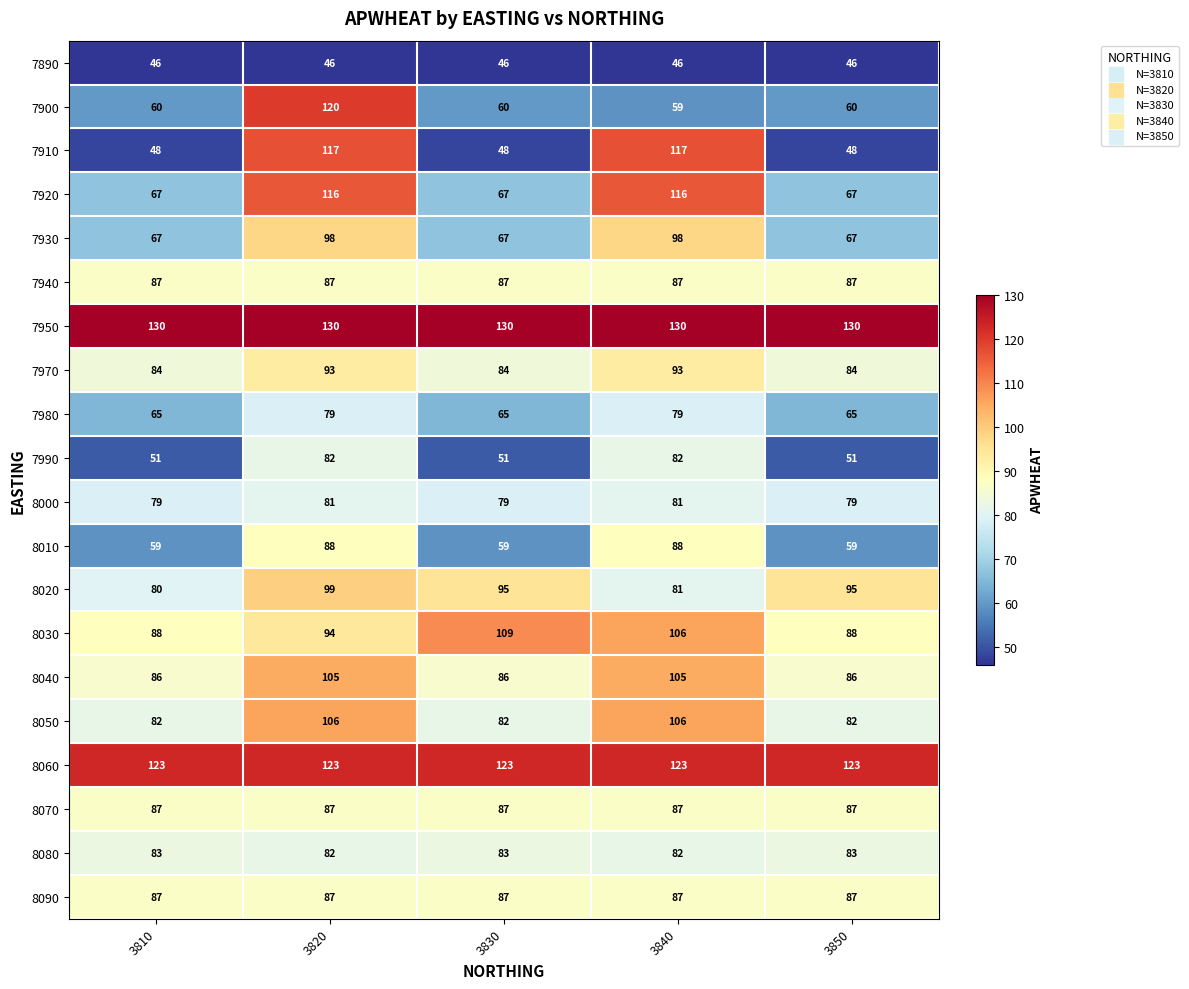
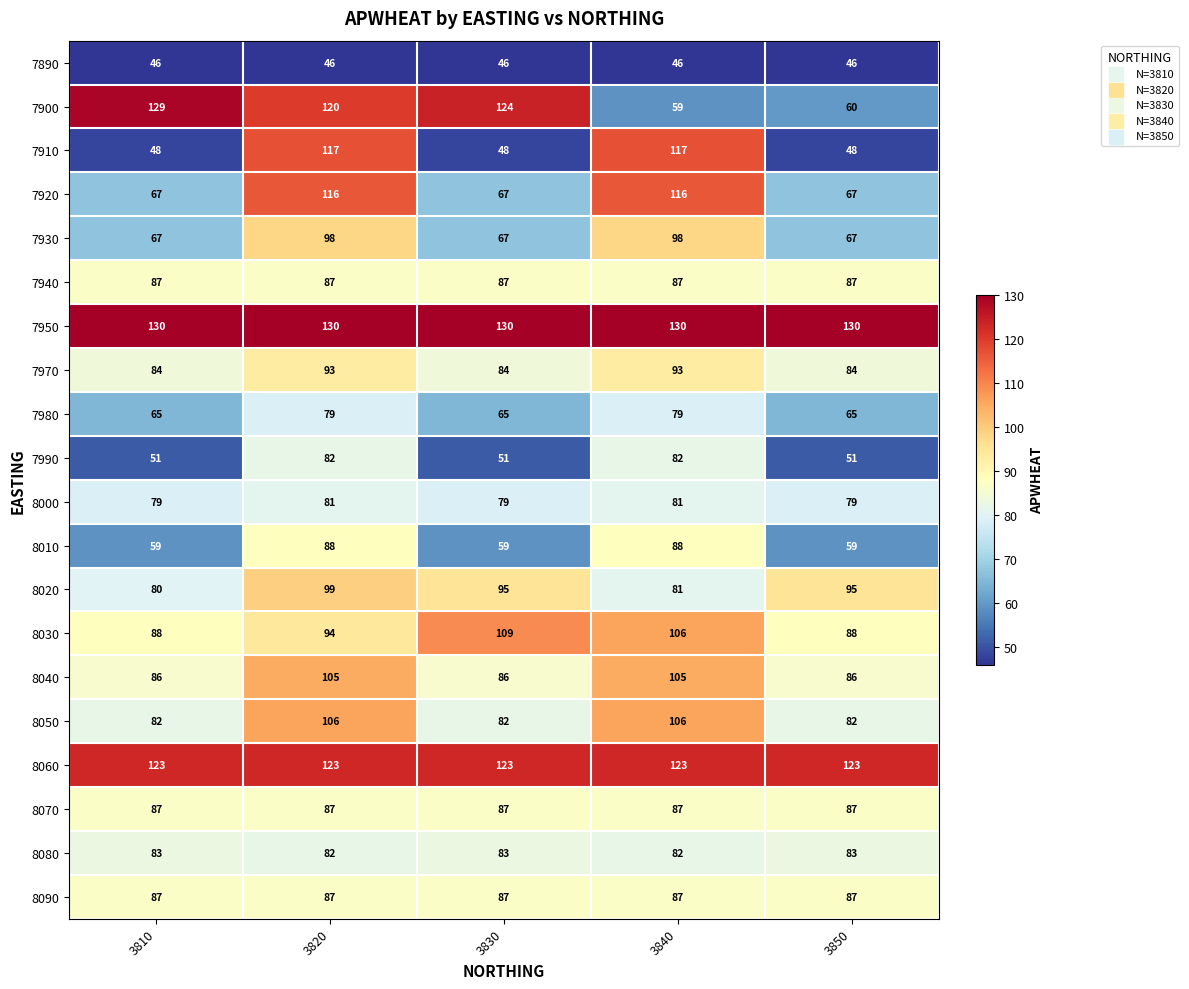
  {
    "7890": {
      "3810": 46,
      "3820": 46,
      "3830": 46,
      "3840": 46,
      "3850": 46
    },
    "7900": {
-     "3810": 60,
+     "3810": 129,
      "3820": 120,
-     "3830": 60,
+     "3830": 124,
      "3840": 59,
      "3850": 60
    },
    "7910": {
      "3810": 48,
      "3820": 117,
      "3830": 48,
      "3840": 117,
      "3850": 48
    },
    "7920": {
      "3810": 67,
      "3820": 116,
      "3830": 67,
      "3840": 116,
      "3850": 67
    },
    "7930": {
      "3810": 67,
      "3820": 98,
      "3830": 67,
      "3840": 98,
      "3850": 67
    },
    "7940": {
      "3810": 87,
      "3820": 87,
      "3830": 87,
      "3840": 87,
      "3850": 87
    },
    "7950": {
      "3810": 130,
      "3820": 130,
      "3830": 130,
      "3840": 130,
      "3850": 130
    },
    "7970": {
      "3810": 84,
      "3820": 93,
      "3830": 84,
      "3840": 93,
      "3850": 84
    },
    "7980": {
      "3810": 65,
      "3820": 79,
      "3830": 65,
      "3840": 79,
      "3850": 65
    },
    "7990": {
      "3810": 51,
      "3820": 82,
      "3830": 51,
      "3840": 82,
      "3850": 51
    },
    "8000": {
      "3810": 79,
      "3820": 81,
      "3830": 79,
      "3840": 81,
      "3850": 79
    },
    "8010": {
      "3810": 59,
      "3820": 88,
      "3830": 59,
      "3840": 88,
      "3850": 59
    },
    "8020": {
      "3810": 80,
      "3820": 99,
      "3830": 95,
      "3840": 81,
      "3850": 95
    },
    "8030": {
      "3810": 88,
      "3820": 94,
      "3830": 109,
      "3840": 106,
      "3850": 88
    },
    "8040": {
      "3810": 86,
      "3820": 105,
      "3830": 86,
      "3840": 105,
      "3850": 86
    },
    "8050": {
      "3810": 82,
      "3820": 106,
      "3830": 82,
      "3840": 106,
      "3850": 82
    },
    "8060": {
      "3810": 123,
      "3820": 123,
      "3830": 123,
      "3840": 123,
      "3850": 123
    },
    "8070": {
      "3810": 87,
      "3820": 87,
      "3830": 87,
      "3840": 87,
      "3850": 87
    },
    "8080": {
      "3810": 83,
      "3820": 82,
      "3830": 83,
      "3840": 82,
      "3850": 83
    },
    "8090": {
      "3810": 87,
      "3820": 87,
      "3830": 87,
      "3840": 87,
      "3850": 87
    }
  }
